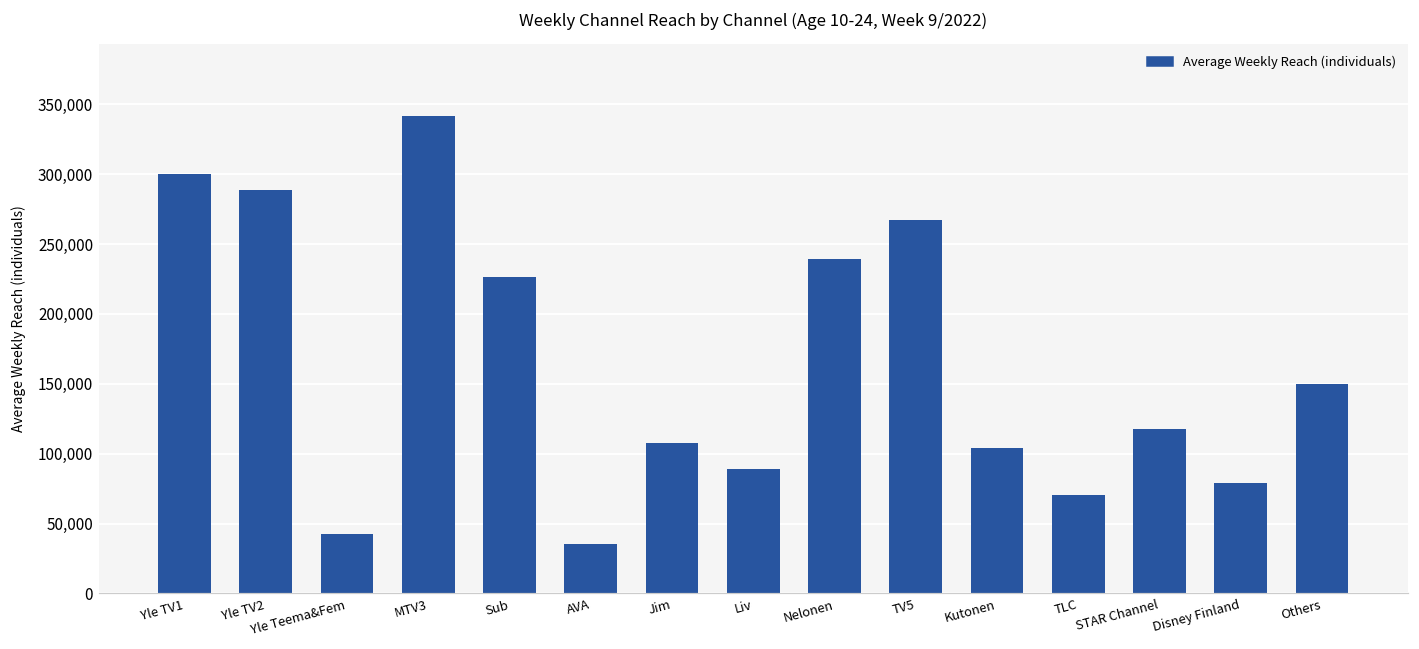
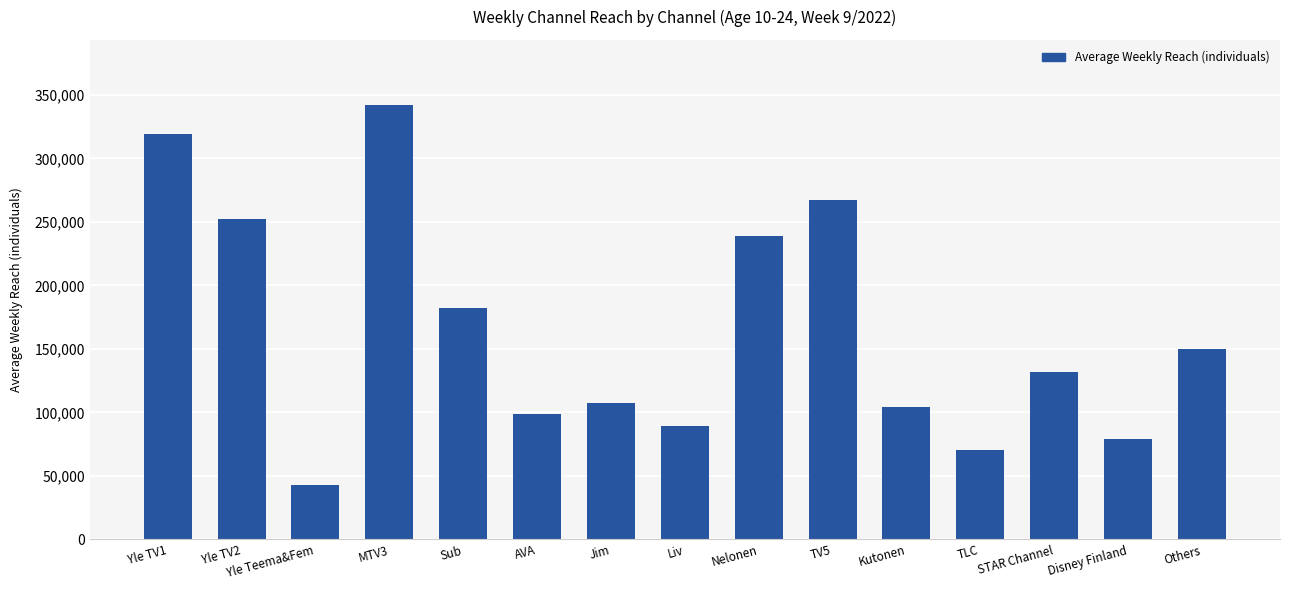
  {
-   "Yle TV1": "300,000",
-   "Yle TV2": "289,000",
+   "Yle TV1": "319,000",
+   "Yle TV2": "252,000",
    "Yle Teema&Fem": "43,000",
    "MTV3": "342,000",
-   "Sub": "226,000",
-   "AVA": "35,000",
+   "Sub": "182,000",
+   "AVA": "99,000",
    "Jim": "107,000",
    "Liv": "89,000",
    "Nelonen": "239,000",
    "TV5": "267,000",
    "Kutonen": "104,000",
    "TLC": "71,000",
-   "STAR Channel": "118,000",
+   "STAR Channel": "131,000",
    "Disney Finland": "79,000",
    "Others": "150,000"
  }
